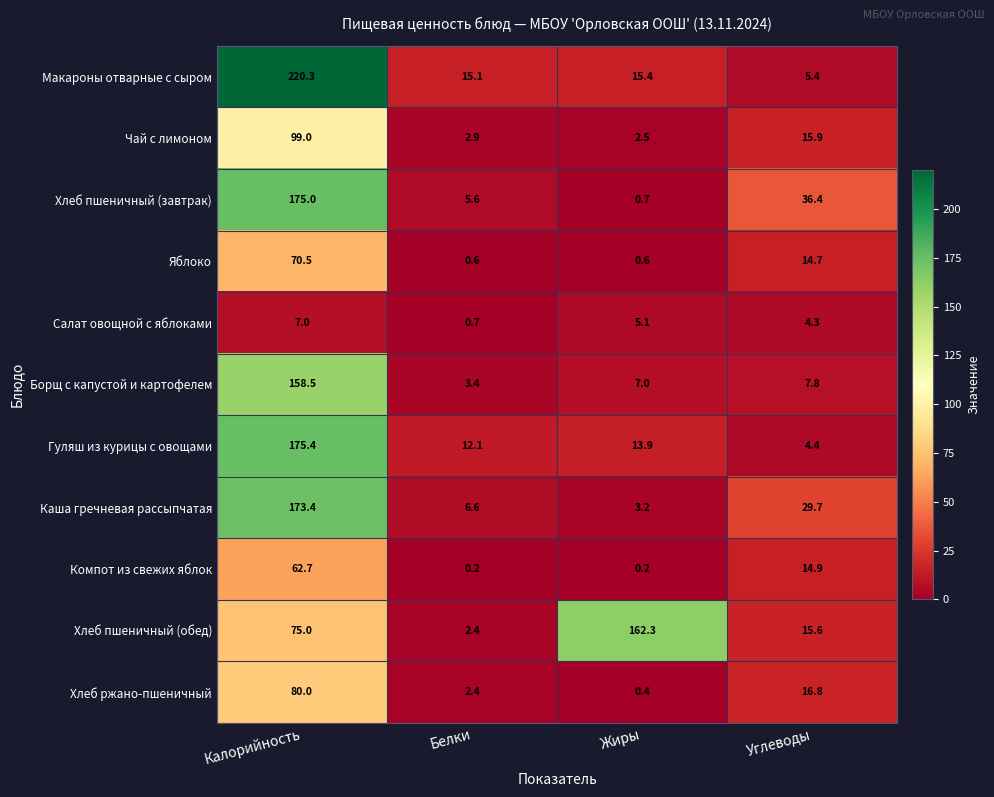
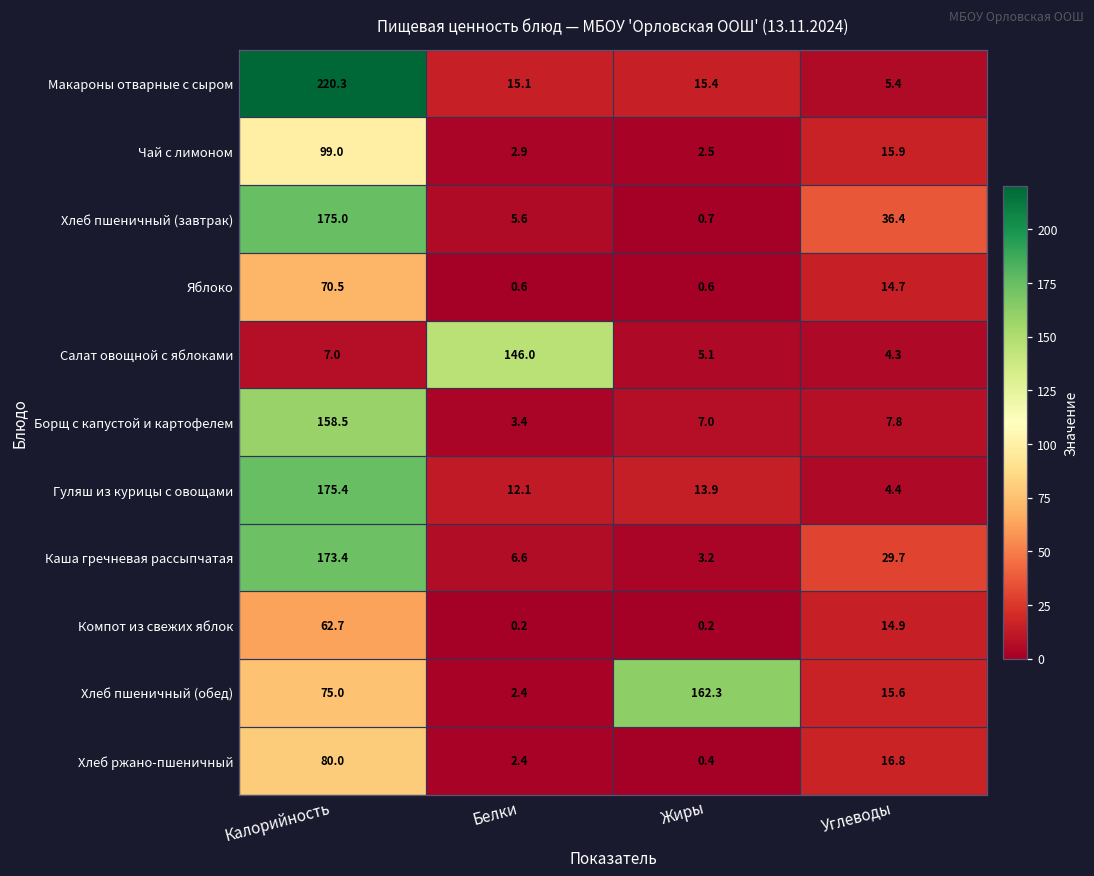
  {
    "Макароны отварные с сыром": {
      "Калорийность": 220.3,
      "Белки": 15.1,
      "Жиры": 15.4,
      "Углеводы": 5.4
    },
    "Чай с лимоном": {
      "Калорийность": 99.0,
      "Белки": 2.9,
      "Жиры": 2.5,
      "Углеводы": 15.9
    },
    "Хлеб пшеничный (завтрак)": {
      "Калорийность": 175.0,
      "Белки": 5.6,
      "Жиры": 0.7,
      "Углеводы": 36.4
    },
    "Яблоко": {
      "Калорийность": 70.5,
      "Белки": 0.6,
      "Жиры": 0.6,
      "Углеводы": 14.7
    },
    "Салат овощной с яблоками": {
      "Калорийность": 7.0,
-     "Белки": 0.7,
+     "Белки": 146.0,
      "Жиры": 5.1,
      "Углеводы": 4.3
    },
    "Борщ с капустой и картофелем": {
      "Калорийность": 158.5,
      "Белки": 3.4,
      "Жиры": 7.0,
      "Углеводы": 7.8
    },
    "Гуляш из курицы с овощами": {
      "Калорийность": 175.4,
      "Белки": 12.1,
      "Жиры": 13.9,
      "Углеводы": 4.4
    },
    "Каша гречневая рассыпчатая": {
      "Калорийность": 173.4,
      "Белки": 6.6,
      "Жиры": 3.2,
      "Углеводы": 29.7
    },
    "Компот из свежих яблок": {
      "Калорийность": 62.7,
      "Белки": 0.2,
      "Жиры": 0.2,
      "Углеводы": 14.9
    },
    "Хлеб пшеничный (обед)": {
      "Калорийность": 75.0,
      "Белки": 2.4,
      "Жиры": 162.3,
      "Углеводы": 15.6
    },
    "Хлеб ржано-пшеничный": {
      "Калорийность": 80.0,
      "Белки": 2.4,
      "Жиры": 0.4,
      "Углеводы": 16.8
    }
  }
